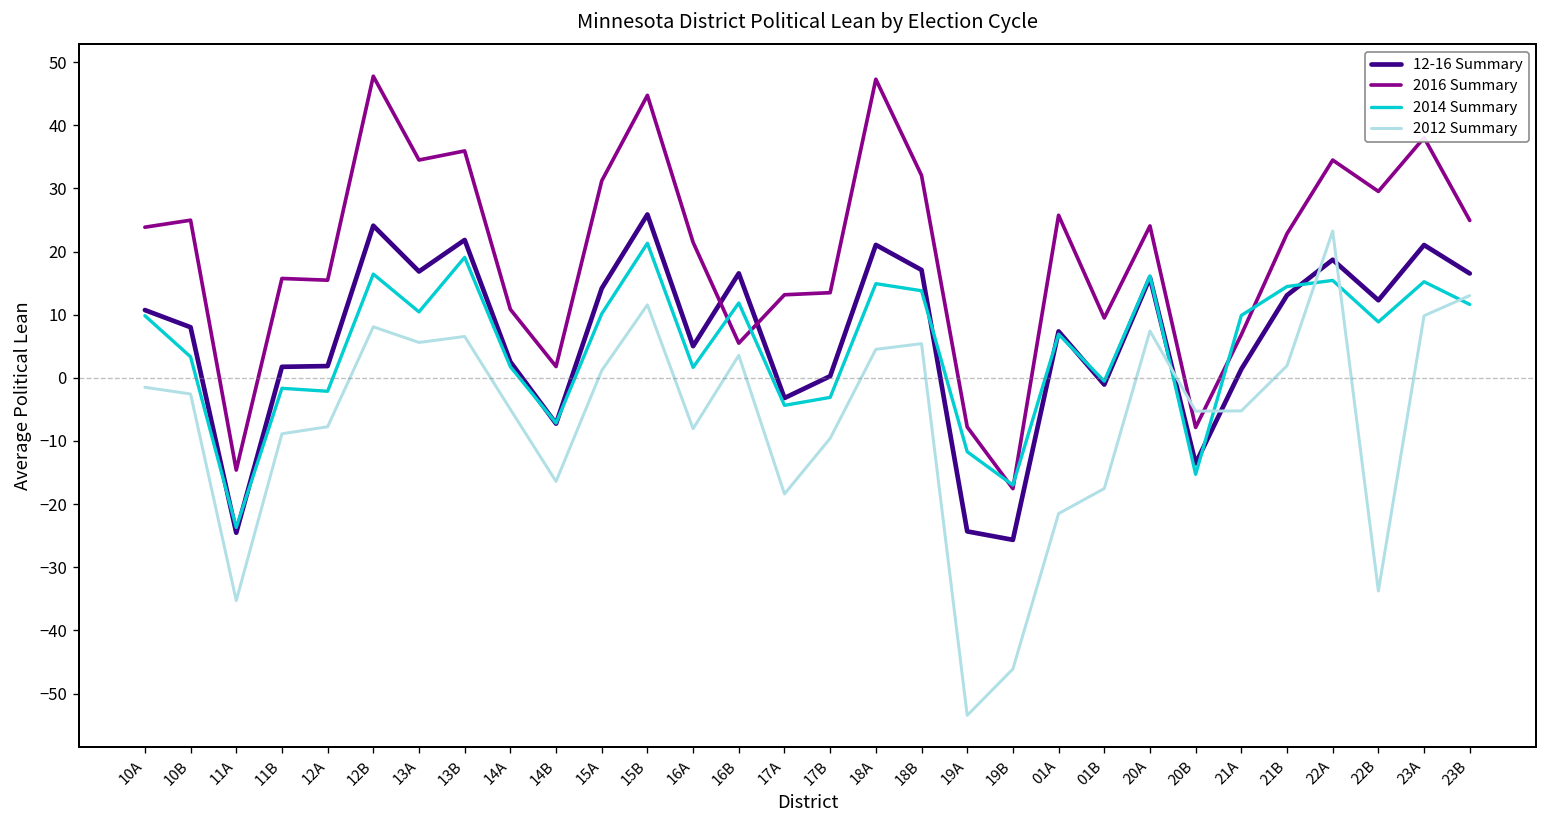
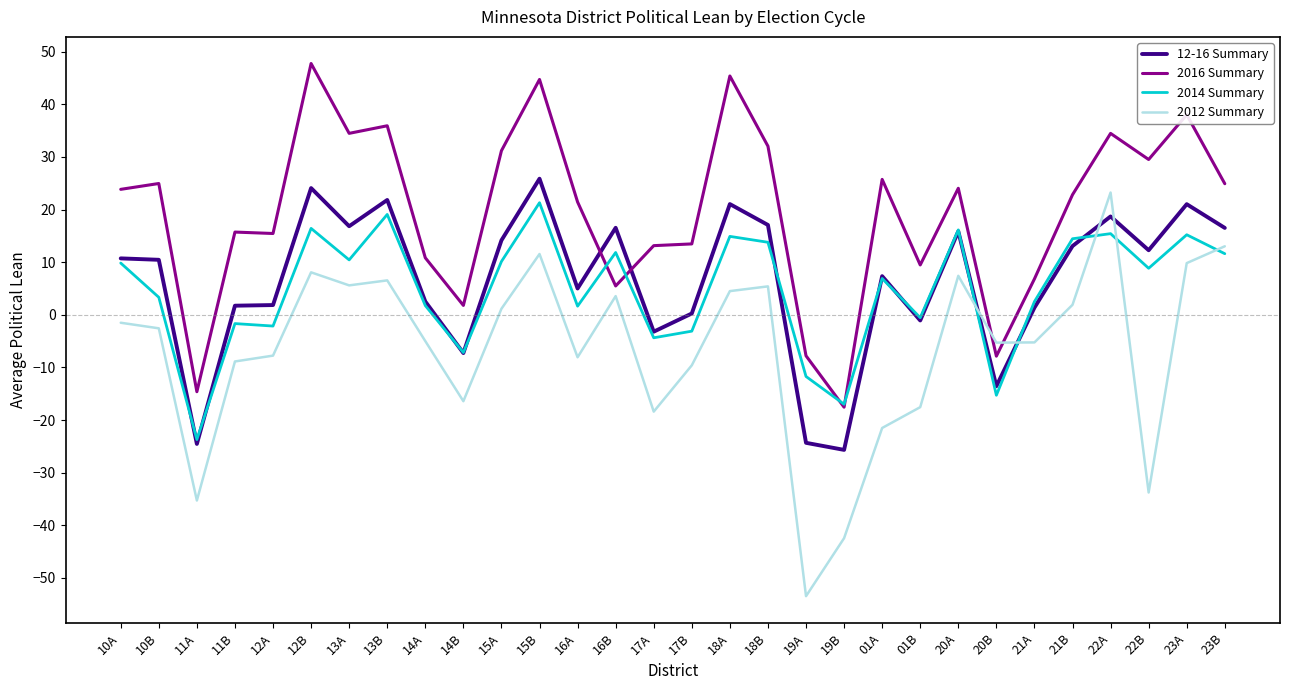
  {
    "12-16 Summary": {
      "10A": 11,
-     "10B": 8,
+     "10B": 10,
      "11A": -25,
      "11B": 2,
      "12A": 2,
      "12B": 24,
      "13A": 17,
      "13B": 22,
      "14A": 3,
      "15A": 14,
      "15B": 26,
      "16A": 5,
      "16B": 17,
      "17A": -3,
      "17B": 0,
      "18A": 21,
      "18B": 17,
      "19A": -24,
      "19B": -26,
      "01B": -1,
      "20B": -14,
      "21A": 1,
      "21B": 13,
      "22A": 19,
      "22B": 12,
      "23A": 21,
      "23B": 17
    },
    "2016 Summary": {
      "10A": 24,
      "10B": 25,
      "11A": -15,
      "11B": 16,
      "12A": 15,
      "12B": 48,
      "13A": 34,
      "13B": 36,
      "14A": 11,
      "14B": 2,
      "15A": 31,
      "15B": 45,
      "16A": 21,
      "16B": 5,
      "17A": 13,
      "17B": 13,
-     "18A": 47,
+     "18A": 45,
      "18B": 32,
      "19A": -8,
      "19B": -18,
      "01A": 26,
      "01B": 9,
      "20A": 24,
      "20B": -8,
      "21A": 7,
      "21B": 23,
      "22A": 34,
      "22B": 30,
      "23B": 25
    },
    "2014 Summary": {
      "10A": 10,
      "10B": 3,
      "11A": -24,
      "11B": -2,
      "12A": -2,
      "12B": 16,
      "13A": 10,
      "13B": 19,
      "14A": 2,
      "15A": 10,
      "15B": 21,
      "16A": 2,
      "16B": 12,
      "17A": -4,
      "17B": -3,
      "18A": 15,
      "18B": 14,
      "19A": -12,
      "19B": -17,
      "01B": -1,
      "20B": -15,
-     "21A": 10,
+     "21A": 3,
      "21B": 14,
      "22A": 15,
      "22B": 9,
      "23A": 15,
      "23B": 12
    },
    "2012 Summary": {
      "10A": -2,
      "10B": -3,
      "11A": -35,
      "11B": -9,
      "12A": -8,
      "12B": 8,
      "13A": 6,
      "13B": 7,
      "14A": -5,
      "14B": -16,
      "15A": 1,
      "15B": 12,
      "16A": -8,
      "16B": 4,
      "17A": -18,
      "17B": -10,
      "18A": 5,
      "18B": 5,
      "19A": -53,
-     "19B": -46,
+     "19B": -42,
      "01A": -22,
      "01B": -18,
      "20A": 7,
      "20B": -5,
      "21A": -5,
      "21B": 2,
      "22A": 23,
      "22B": -34,
      "23A": 10,
      "23B": 13
    }
  }
